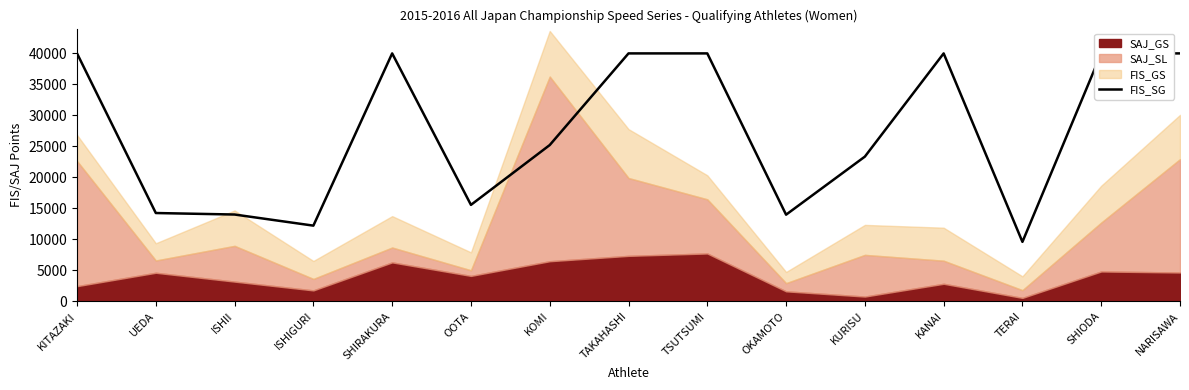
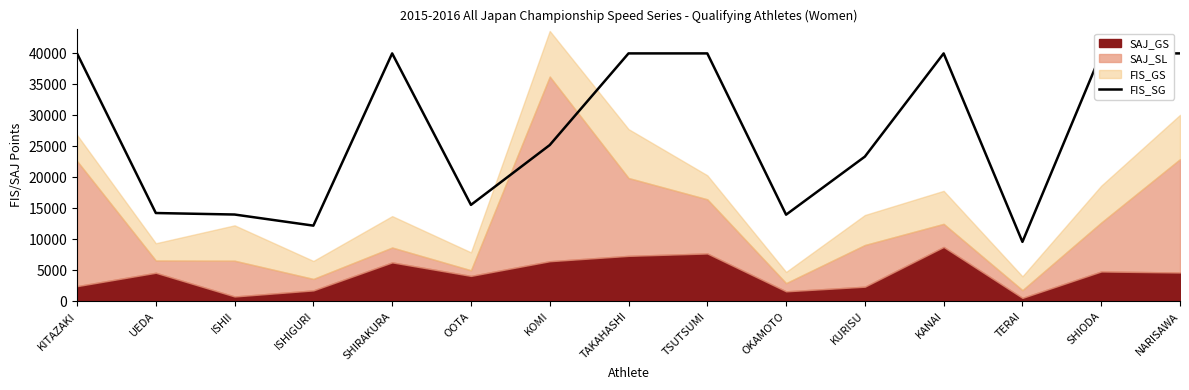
  {
    "FIS_SG": {
      "KITAZAKI": 40000,
      "UEDA": 14000,
      "ISHII": 14000,
      "ISHIGURI": 12000,
      "SHIRAKURA": 40000,
      "OOTA": 16000,
      "KOMI": 25000,
      "TAKAHASHI": 40000,
      "TSUTSUMI": 40000,
      "OKAMOTO": 14000,
      "KURISU": 23000,
      "KANAI": 40000,
      "TERAI": 10000,
      "NARISAWA": 40000
    },
    "SAJ_GS": {
      "KITAZAKI": 2000,
      "UEDA": 5000,
-     "ISHII": 3000,
+     "ISHII": 1000,
      "ISHIGURI": 2000,
      "SHIRAKURA": 6000,
      "OOTA": 4000,
      "KOMI": 6000,
      "TAKAHASHI": 7000,
      "TSUTSUMI": 8000,
      "OKAMOTO": 2000,
-     "KURISU": 1000,
-     "KANAI": 3000,
+     "KURISU": 2000,
+     "KANAI": 9000,
      "TERAI": 1000,
      "SHIODA": 5000,
      "NARISAWA": 5000
    }
  }
